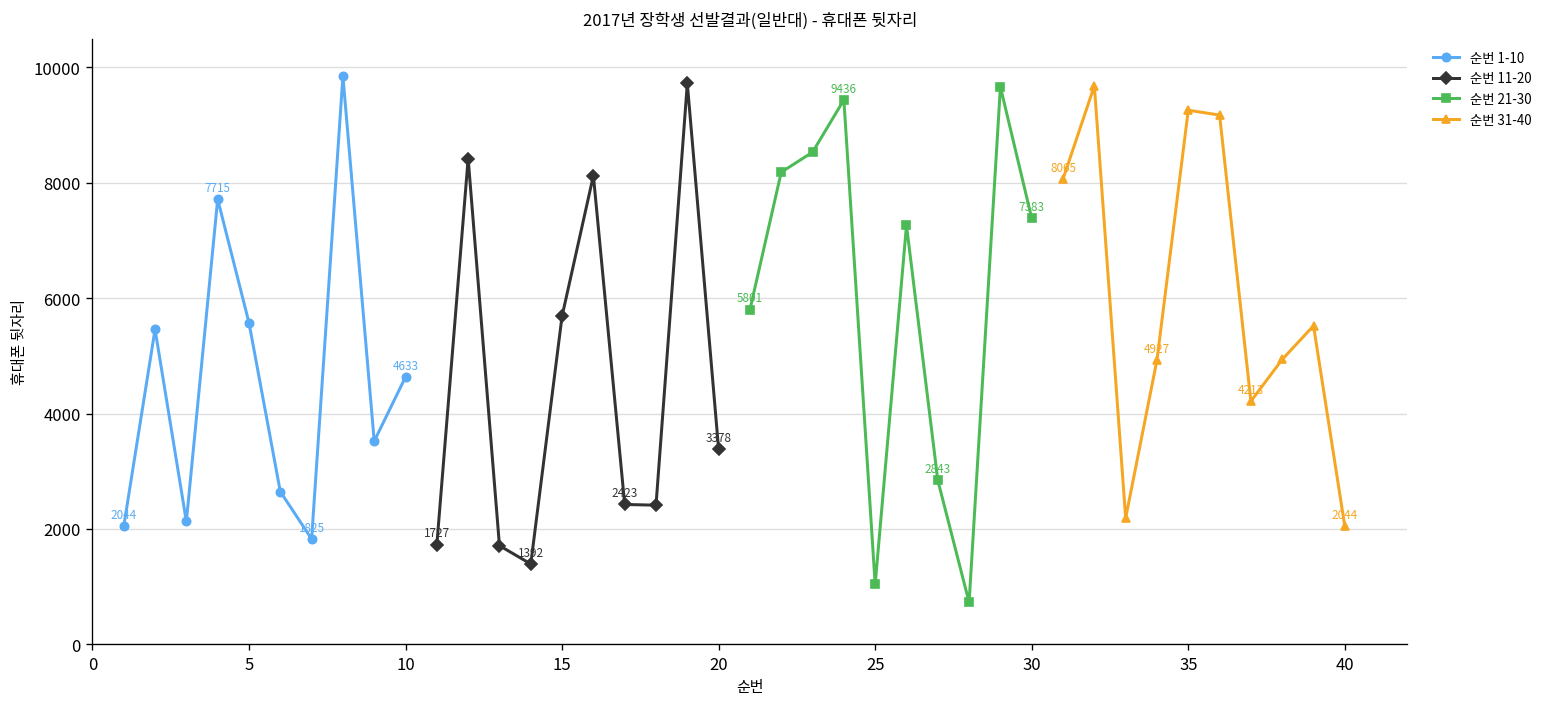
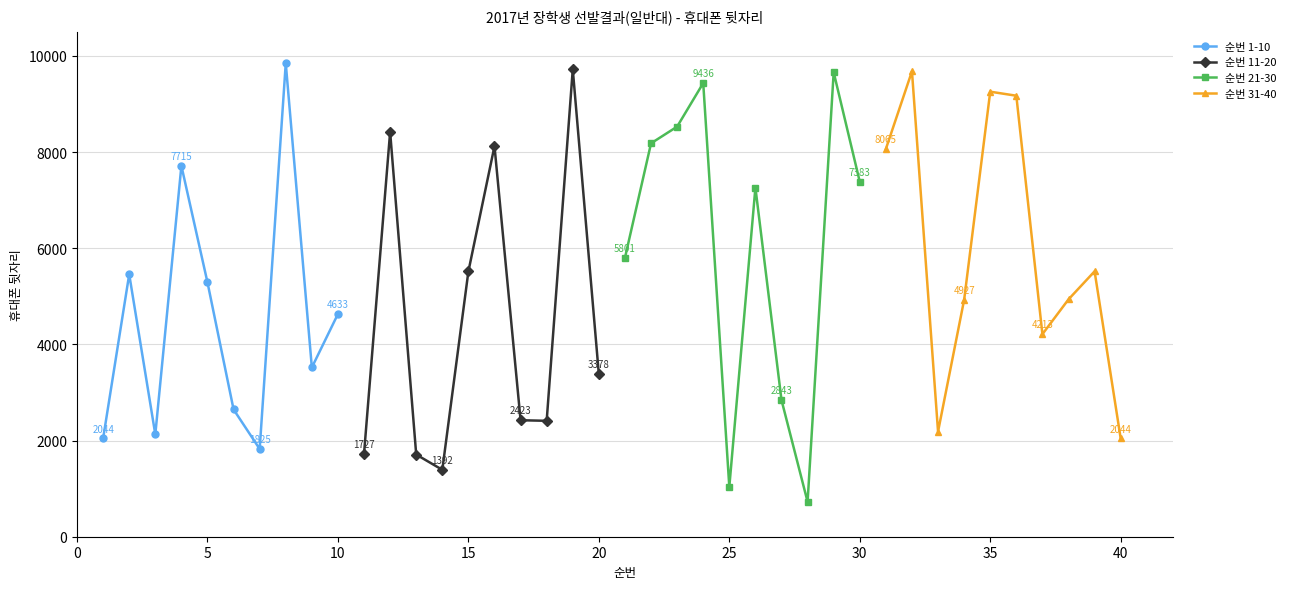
  {
    "순번 1-10": {
-     "5": 5600
+     "5": 5300
    },
    "순번 11-20": {
-     "15": 5700
+     "15": 5500
    },
    "순번 21-30": {
      "30": 7383
    },
    "순번 31-40": {
      "40": 2044
    }
  }
